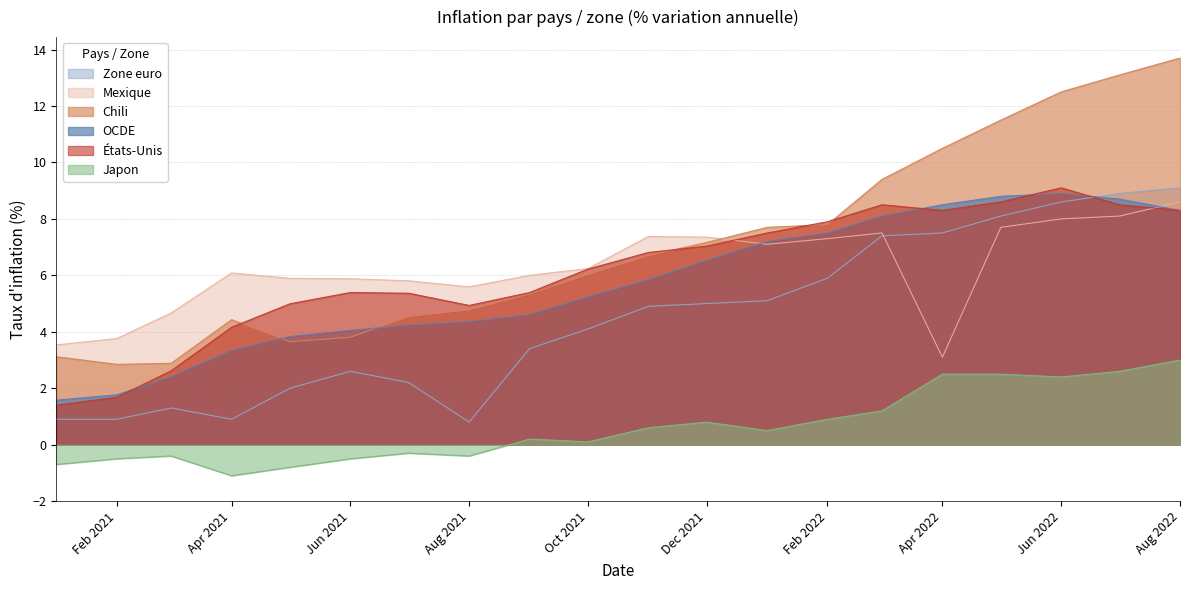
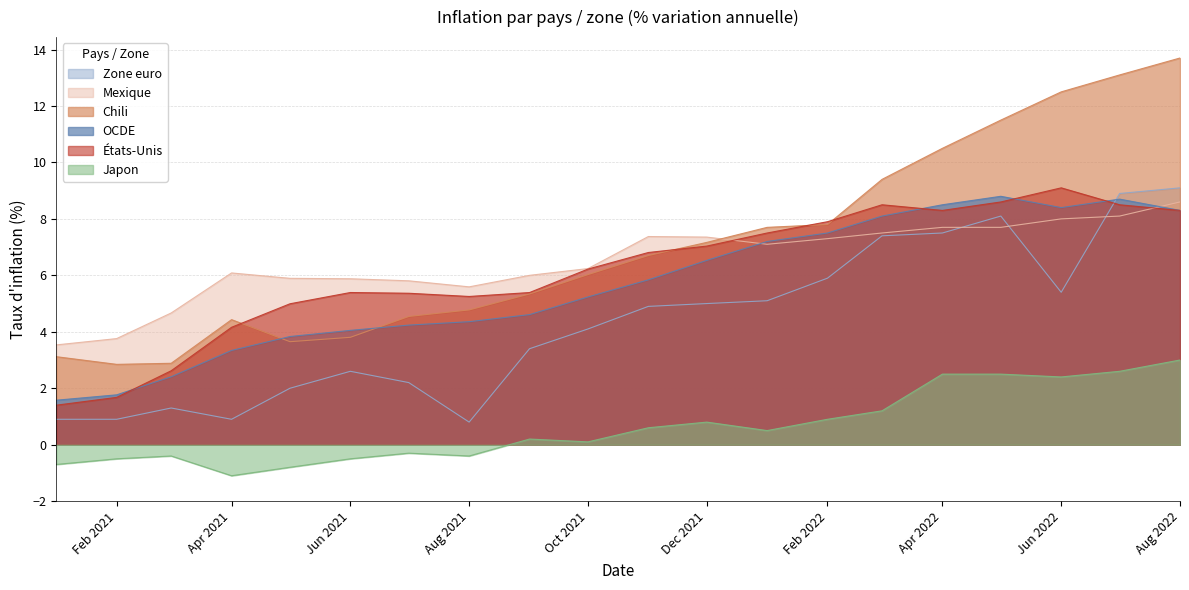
  {
    "Zone euro": {
      "Feb 2021": 0.9,
      "Apr 2021": 0.9,
      "Jun 2021": 2.6,
      "Aug 2021": 0.8,
      "Oct 2021": 4.1,
      "Dec 2021": 5.0,
      "Feb 2022": 5.9,
      "Apr 2022": 7.5,
-     "Jun 2022": 8.6,
+     "Jun 2022": 5.4,
      "Aug 2022": 9.1
    },
    "Mexique": {
      "Feb 2021": 3.8,
      "Apr 2021": 6.1,
      "Jun 2021": 5.9,
      "Aug 2021": 5.6,
      "Dec 2021": 7.4,
      "Feb 2022": 7.3,
-     "Apr 2022": 3.1,
+     "Apr 2022": 7.7,
      "Jun 2022": 8.0,
      "Aug 2022": 8.6
    },
    "Chili": {
      "Feb 2021": 2.8,
      "Apr 2021": 4.4,
      "Jun 2021": 3.8,
      "Aug 2021": 4.8,
      "Oct 2021": 6.0,
      "Dec 2021": 7.2,
      "Feb 2022": 7.8,
      "Apr 2022": 10.5,
      "Jun 2022": 12.5,
      "Aug 2022": 13.7
    },
    "OCDE": {
      "Feb 2021": 1.8,
      "Apr 2021": 3.3,
      "Jun 2021": 4.1,
      "Aug 2021": 4.4,
      "Oct 2021": 5.2,
      "Dec 2021": 6.5,
      "Feb 2022": 7.5,
      "Apr 2022": 8.5,
-     "Jun 2022": 8.9
+     "Jun 2022": 8.4
    },
    "États-Unis": {
      "Feb 2021": 1.7,
      "Apr 2021": 4.2,
      "Jun 2021": 5.4,
-     "Aug 2021": 4.9,
+     "Aug 2021": 5.3,
      "Dec 2021": 7.0,
      "Feb 2022": 7.9,
      "Apr 2022": 8.3,
      "Jun 2022": 9.1
    }
  }
